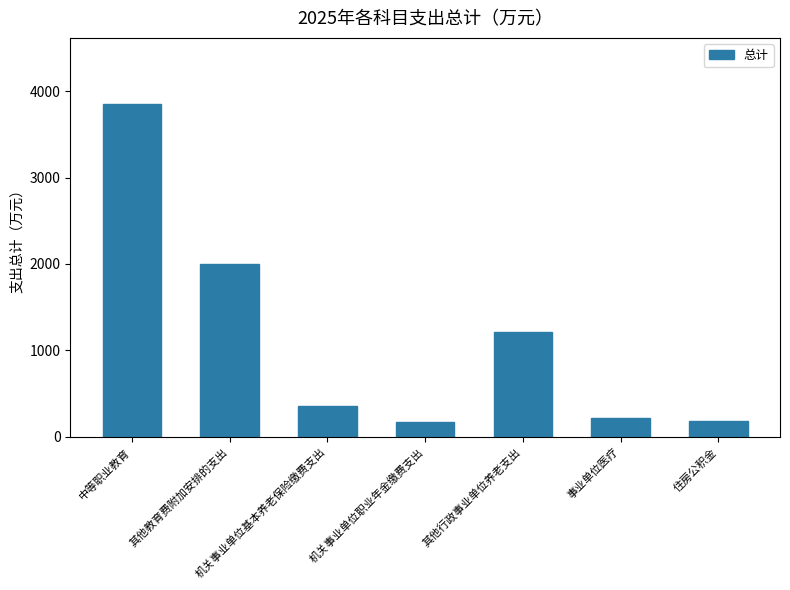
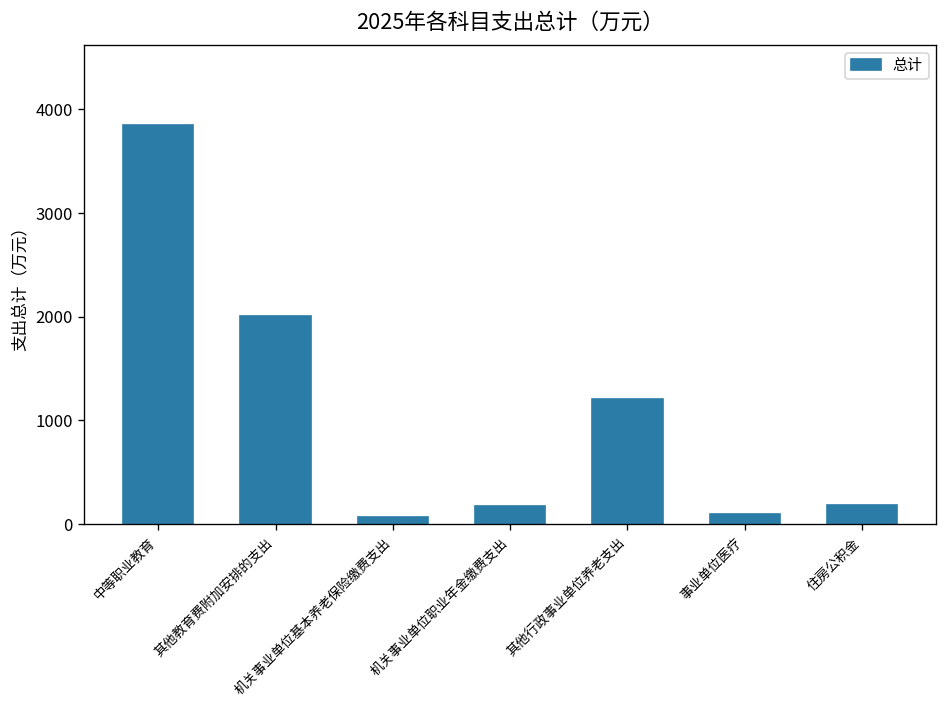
  {
    "中等职业教育": 3800,
    "其他教育费附加安排的支出": 2000,
-   "机关事业单位基本养老保险缴费支出": 400,
+   "机关事业单位基本养老保险缴费支出": 100,
    "机关事业单位职业年金缴费支出": 200,
    "其他行政事业单位养老支出": 1200,
-   "事业单位医疗": 200,
+   "事业单位医疗": 100,
    "住房公积金": 200
  }
